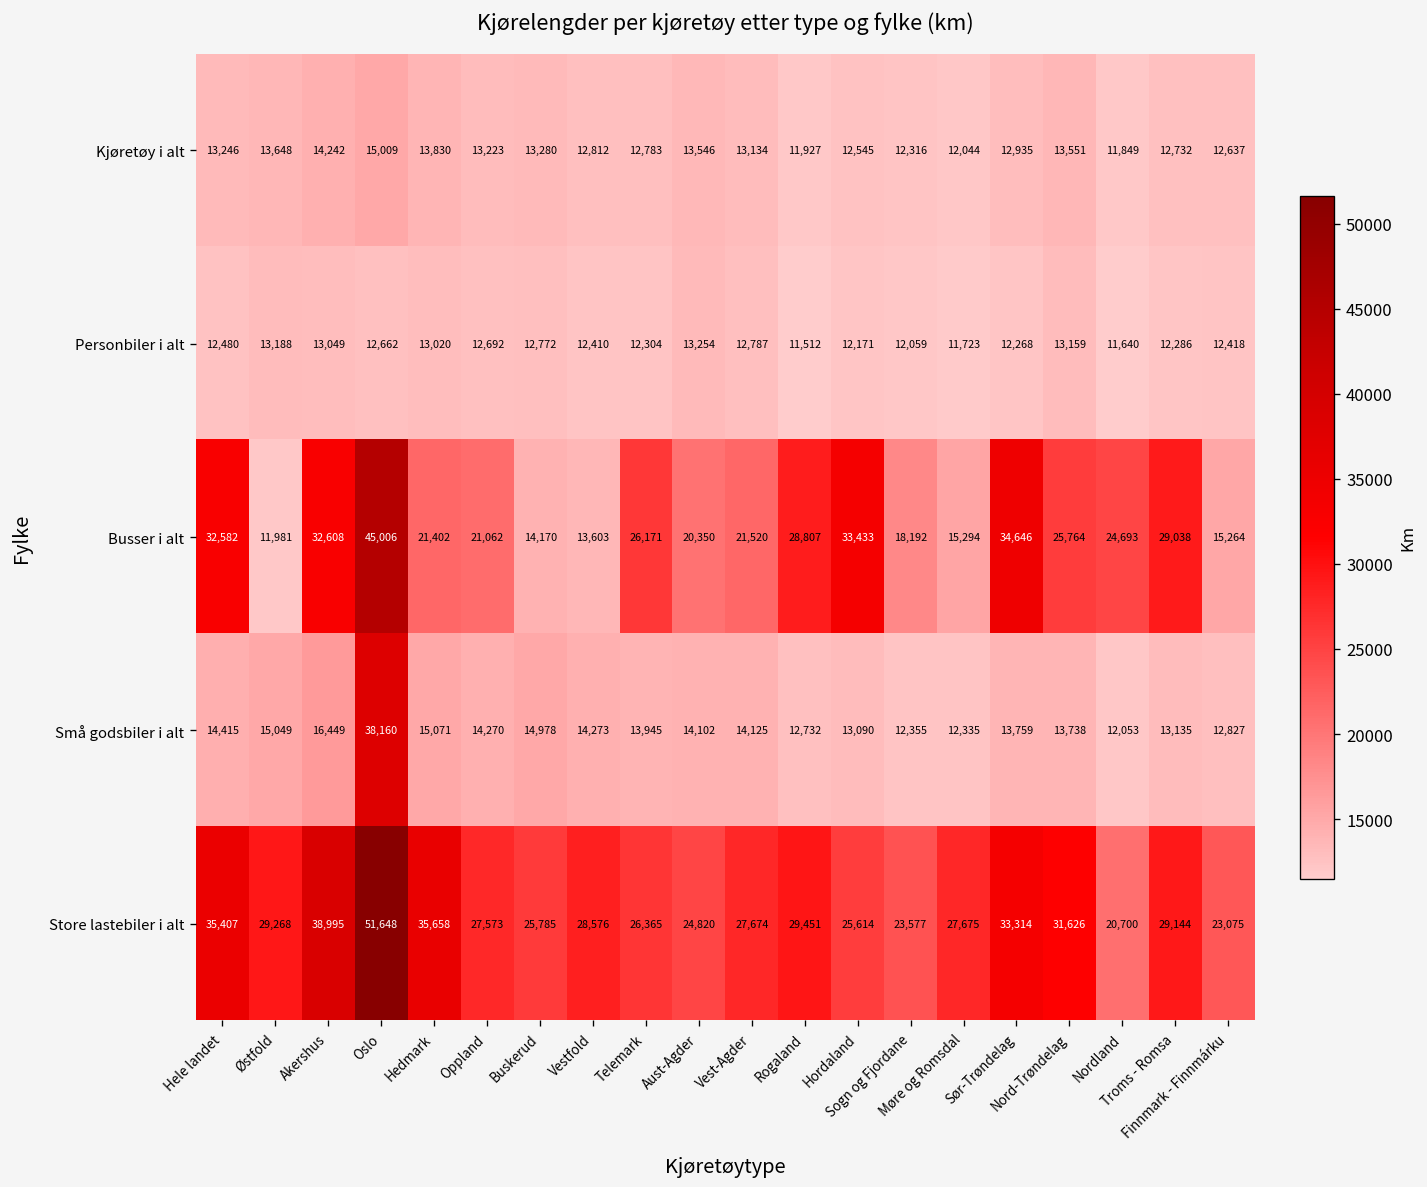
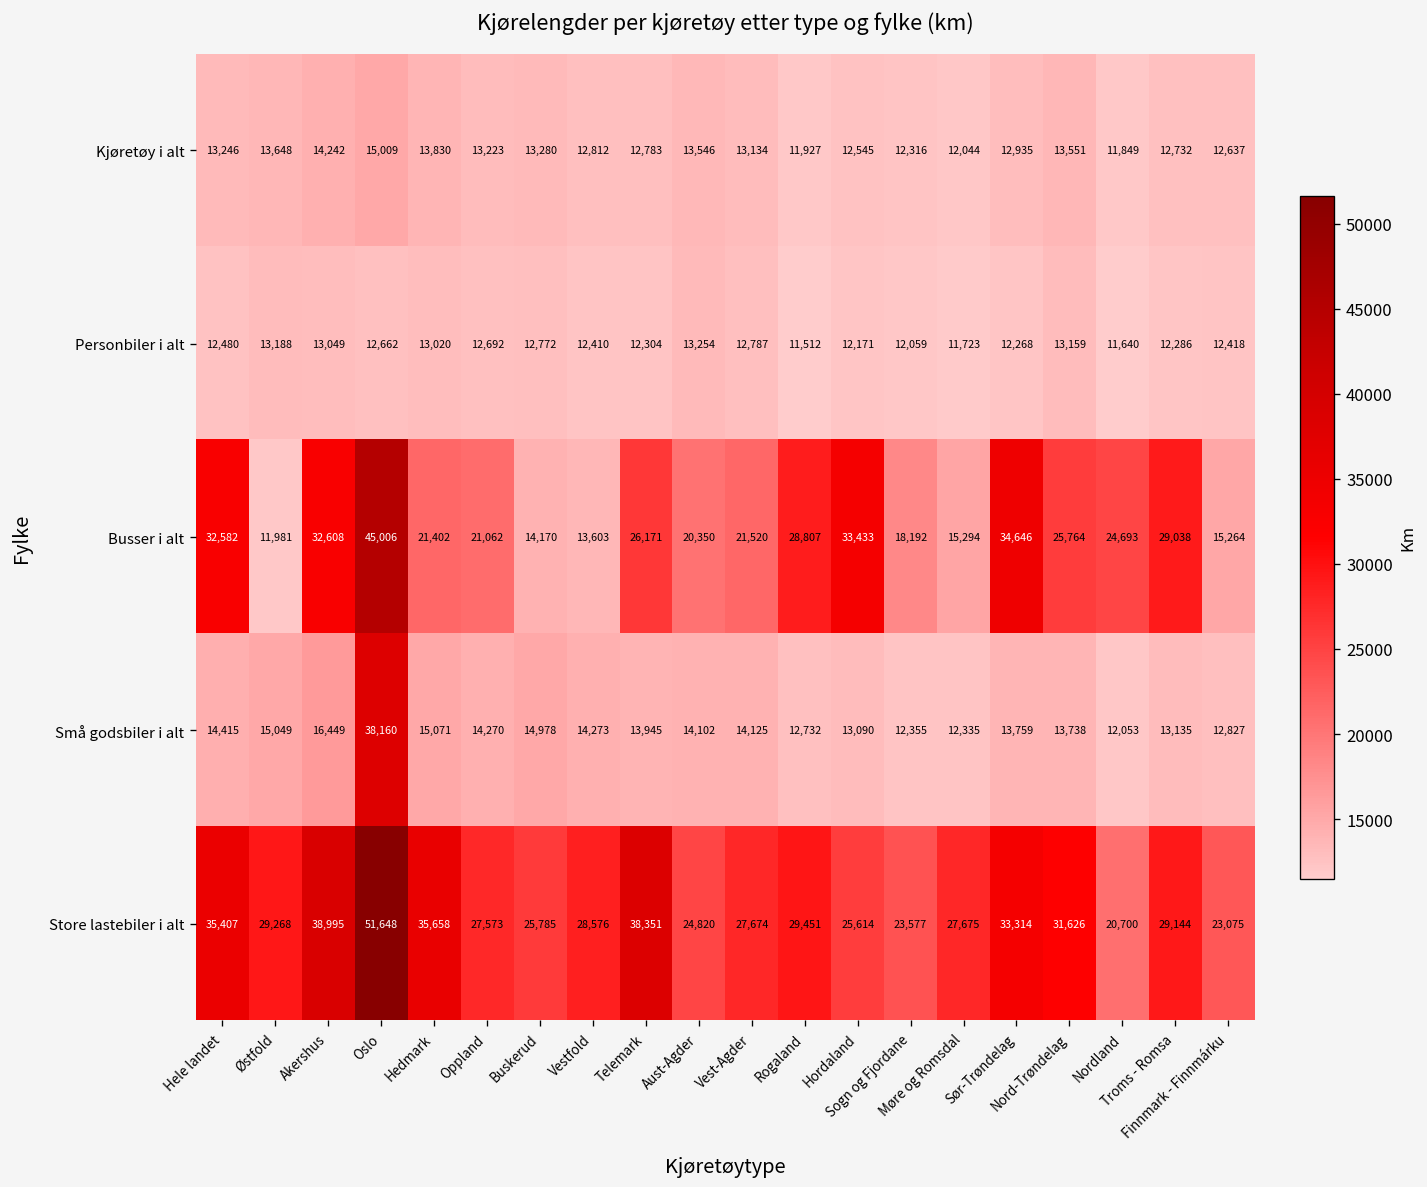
  {
    "Kjøretøy i alt": {
      "Hele landet": "13,246",
      "Østfold": "13,648",
      "Akershus": "14,242",
      "Oslo": "15,009",
      "Hedmark": "13,830",
      "Oppland": "13,223",
      "Buskerud": "13,280",
      "Vestfold": "12,812",
      "Telemark": "12,783",
      "Aust-Agder": "13,546",
      "Vest-Agder": "13,134",
      "Rogaland": "11,927",
      "Hordaland": "12,545",
      "Sogn og Fjordane": "12,316",
      "Møre og Romsdal": "12,044",
      "Sør-Trøndelag": "12,935",
      "Nord-Trøndelag": "13,551",
      "Nordland": "11,849",
      "Troms - Romsa": "12,732",
      "Finnmark - Finnmárku": "12,637"
    },
    "Personbiler i alt": {
      "Hele landet": "12,480",
      "Østfold": "13,188",
      "Akershus": "13,049",
      "Oslo": "12,662",
      "Hedmark": "13,020",
      "Oppland": "12,692",
      "Buskerud": "12,772",
      "Vestfold": "12,410",
      "Telemark": "12,304",
      "Aust-Agder": "13,254",
      "Vest-Agder": "12,787",
      "Rogaland": "11,512",
      "Hordaland": "12,171",
      "Sogn og Fjordane": "12,059",
      "Møre og Romsdal": "11,723",
      "Sør-Trøndelag": "12,268",
      "Nord-Trøndelag": "13,159",
      "Nordland": "11,640",
      "Troms - Romsa": "12,286",
      "Finnmark - Finnmárku": "12,418"
    },
    "Busser i alt": {
      "Hele landet": "32,582",
      "Østfold": "11,981",
      "Akershus": "32,608",
      "Oslo": "45,006",
      "Hedmark": "21,402",
      "Oppland": "21,062",
      "Buskerud": "14,170",
      "Vestfold": "13,603",
      "Telemark": "26,171",
      "Aust-Agder": "20,350",
      "Vest-Agder": "21,520",
      "Rogaland": "28,807",
      "Hordaland": "33,433",
      "Sogn og Fjordane": "18,192",
      "Møre og Romsdal": "15,294",
      "Sør-Trøndelag": "34,646",
      "Nord-Trøndelag": "25,764",
      "Nordland": "24,693",
      "Troms - Romsa": "29,038",
      "Finnmark - Finnmárku": "15,264"
    },
    "Små godsbiler i alt": {
      "Hele landet": "14,415",
      "Østfold": "15,049",
      "Akershus": "16,449",
      "Oslo": "38,160",
      "Hedmark": "15,071",
      "Oppland": "14,270",
      "Buskerud": "14,978",
      "Vestfold": "14,273",
      "Telemark": "13,945",
      "Aust-Agder": "14,102",
      "Vest-Agder": "14,125",
      "Rogaland": "12,732",
      "Hordaland": "13,090",
      "Sogn og Fjordane": "12,355",
      "Møre og Romsdal": "12,335",
      "Sør-Trøndelag": "13,759",
      "Nord-Trøndelag": "13,738",
      "Nordland": "12,053",
      "Troms - Romsa": "13,135",
      "Finnmark - Finnmárku": "12,827"
    },
    "Store lastebiler i alt": {
      "Hele landet": "35,407",
      "Østfold": "29,268",
      "Akershus": "38,995",
      "Oslo": "51,648",
      "Hedmark": "35,658",
      "Oppland": "27,573",
      "Buskerud": "25,785",
      "Vestfold": "28,576",
-     "Telemark": "26,365",
+     "Telemark": "38,351",
      "Aust-Agder": "24,820",
      "Vest-Agder": "27,674",
      "Rogaland": "29,451",
      "Hordaland": "25,614",
      "Sogn og Fjordane": "23,577",
      "Møre og Romsdal": "27,675",
      "Sør-Trøndelag": "33,314",
      "Nord-Trøndelag": "31,626",
      "Nordland": "20,700",
      "Troms - Romsa": "29,144",
      "Finnmark - Finnmárku": "23,075"
    }
  }
